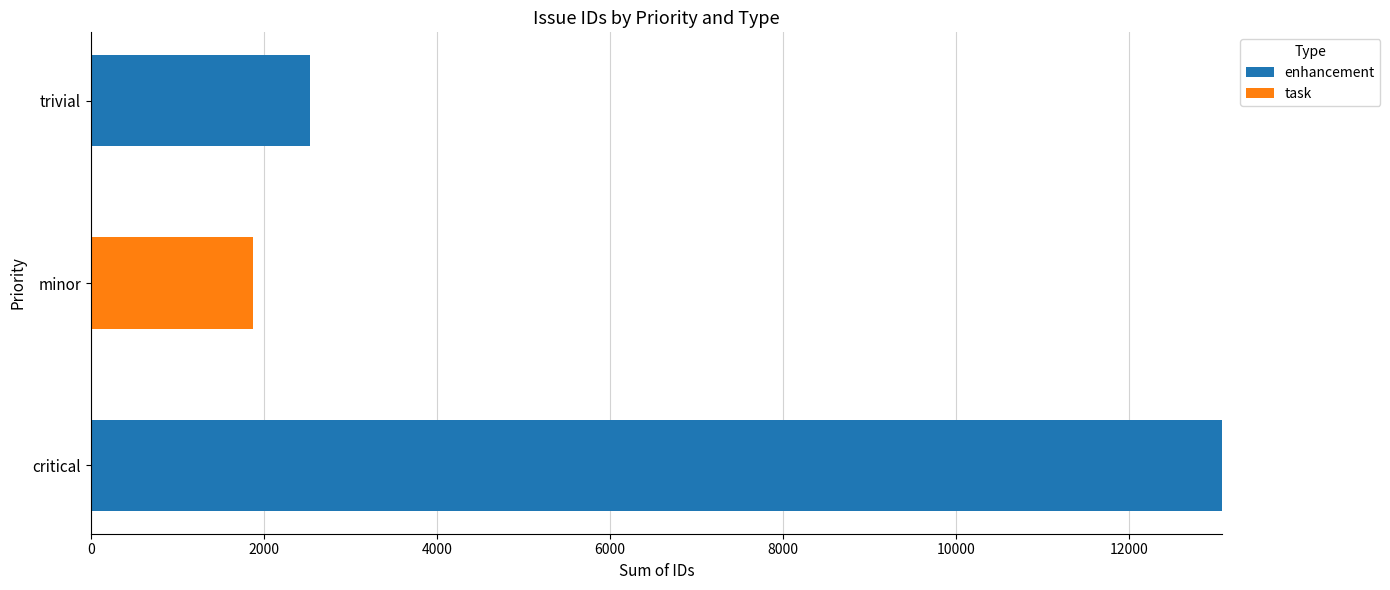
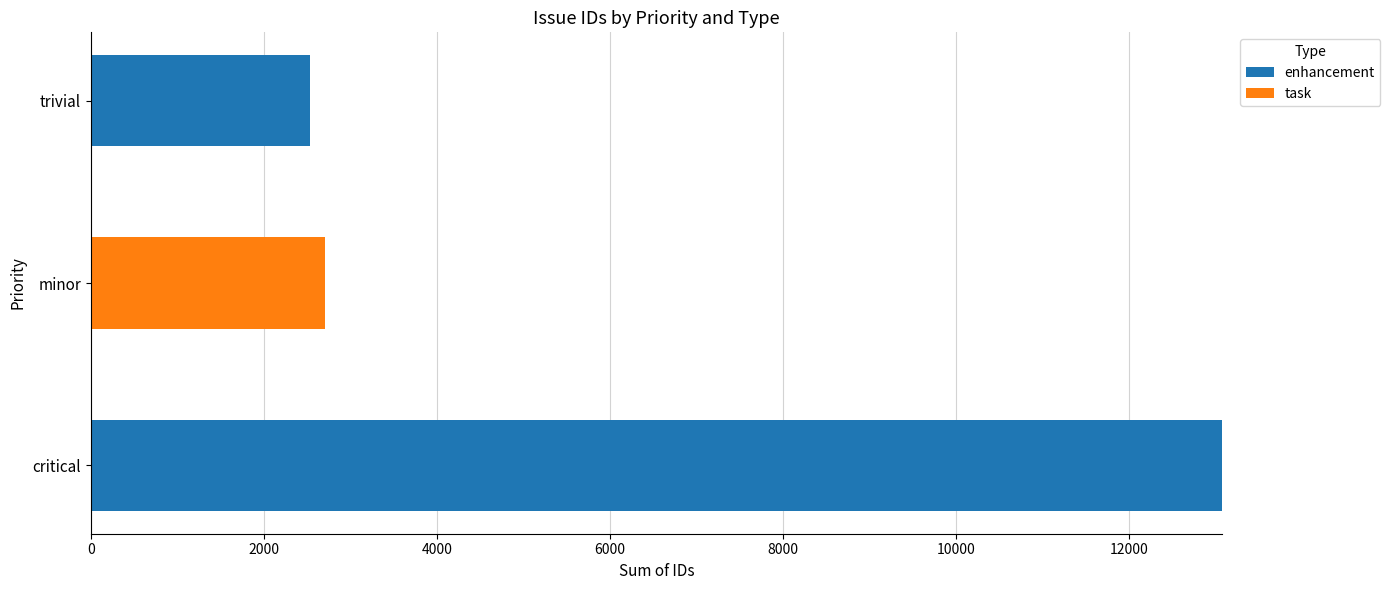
  {
    "enhancement": {
      "trivial": 2500,
      "minor": 0,
      "critical": 13100
    },
    "task": {
-     "minor": 1900
+     "minor": 2700
    }
  }
